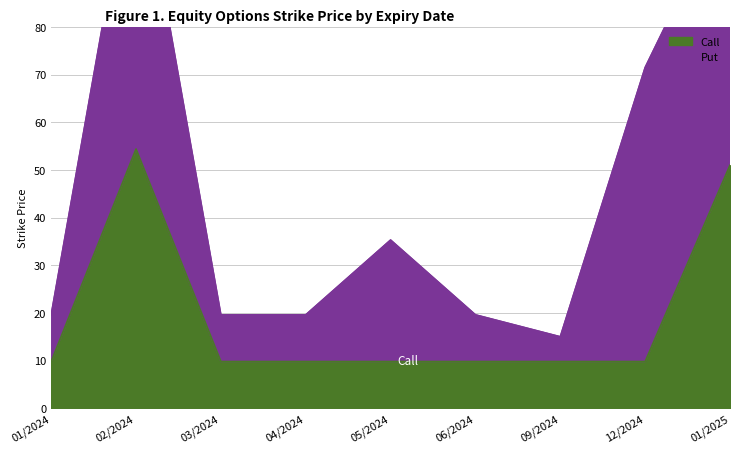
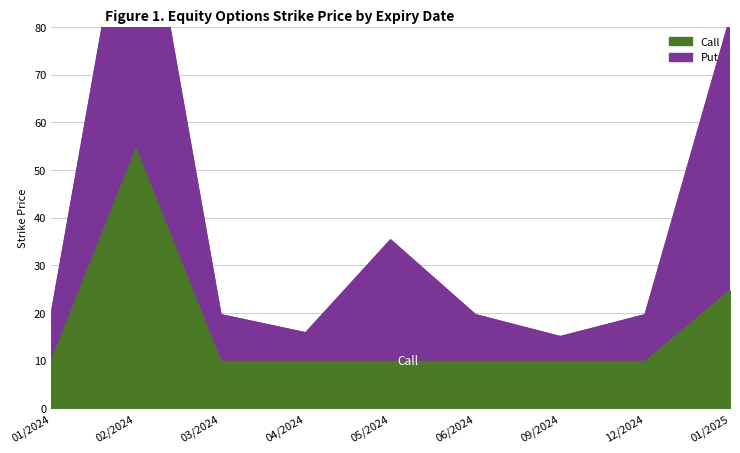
  {
    "Call": {
      "01/2024": 10,
      "02/2024": 54,
      "03/2024": 10,
      "04/2024": 10,
      "05/2024": 10,
      "06/2024": 10,
      "09/2024": 10,
      "12/2024": 10,
-     "01/2025": 51
+     "01/2025": 25
    },
    "Put": {
      "01/2024": 10,
      "03/2024": 10,
-     "04/2024": 10,
+     "04/2024": 6,
      "05/2024": 25,
      "06/2024": 10,
      "09/2024": 5,
-     "12/2024": 62
+     "12/2024": 10
    }
  }
